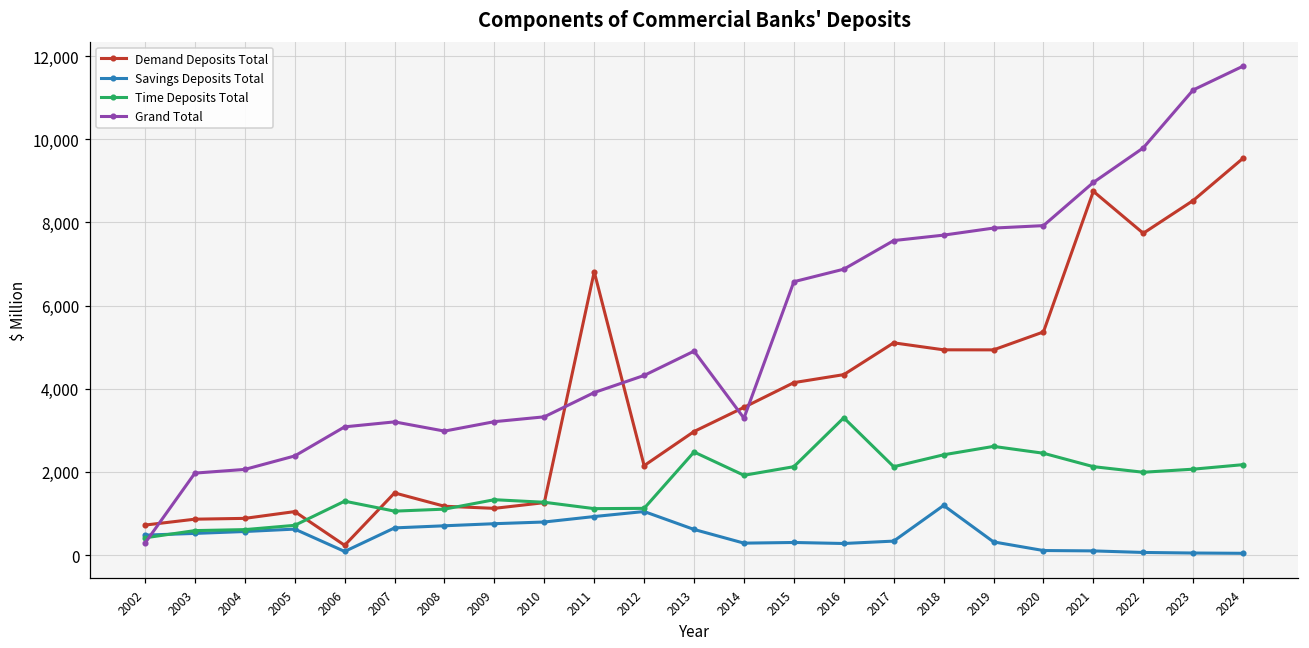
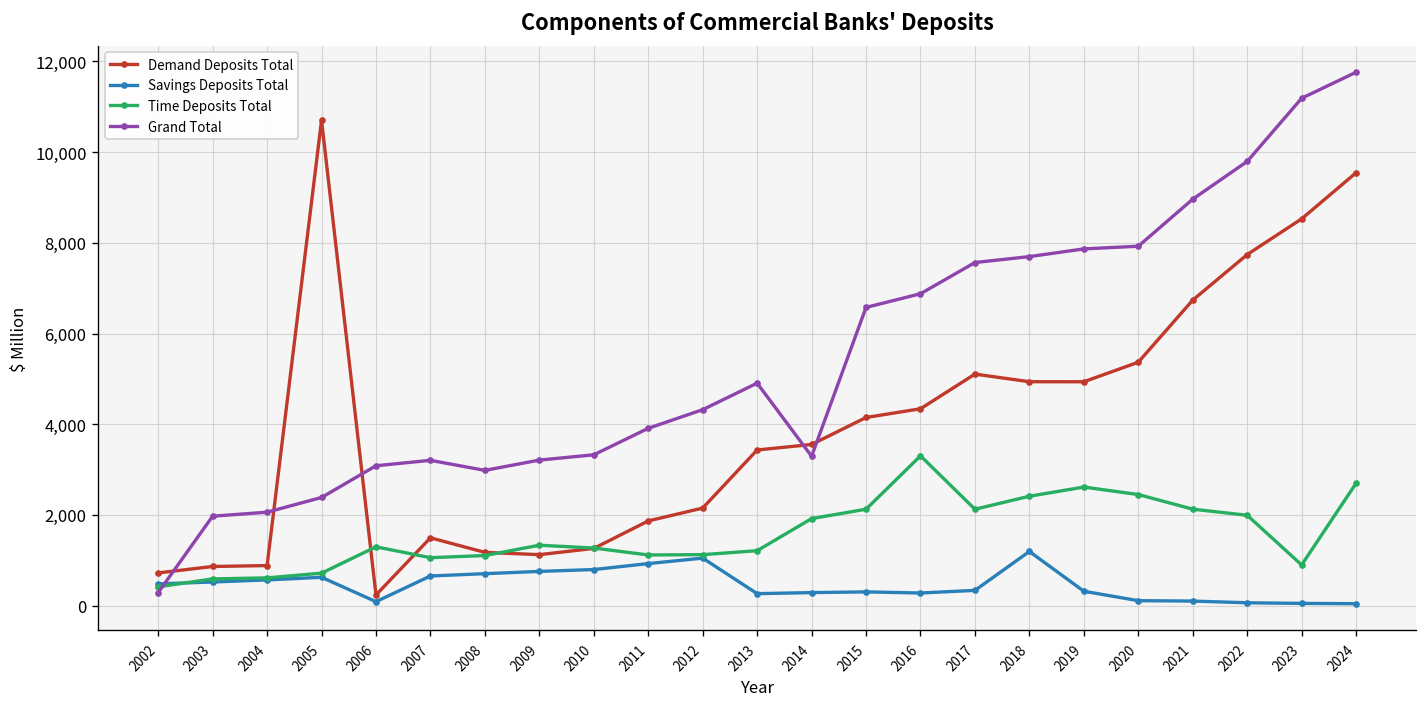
  {
    "Demand Deposits Total": {
      "2002": "700",
      "2003": "900",
      "2004": "900",
-     "2005": "1,000",
+     "2005": "10,700",
      "2006": "200",
      "2007": "1,500",
      "2008": "1,200",
      "2009": "1,100",
-     "2011": "6,800",
+     "2011": "1,900",
      "2012": "2,200",
-     "2013": "3,000",
+     "2013": "3,400",
      "2014": "3,600",
      "2015": "4,100",
      "2016": "4,300",
      "2017": "5,100",
      "2018": "4,900",
      "2019": "4,900",
      "2020": "5,400",
-     "2021": "8,700",
+     "2021": "6,700",
      "2022": "7,700",
      "2023": "8,500",
      "2024": "9,500"
    },
    "Savings Deposits Total": {
      "2005": "600",
      "2006": "100",
      "2007": "700",
      "2008": "700",
      "2009": "800",
      "2010": "800",
      "2011": "900",
      "2012": "1,000",
-     "2013": "600",
+     "2013": "300",
      "2014": "300",
      "2015": "300",
      "2016": "300",
      "2017": "300",
      "2018": "1,200",
      "2019": "300",
      "2020": "100",
      "2021": "100",
      "2022": "100",
      "2023": "0",
      "2024": "0"
    },
    "Time Deposits Total": {
      "2005": "700",
      "2006": "1,300",
      "2007": "1,100",
      "2008": "1,100",
      "2009": "1,300",
      "2011": "1,100",
      "2012": "1,100",
-     "2013": "2,500",
+     "2013": "1,200",
      "2014": "1,900",
      "2015": "2,100",
      "2016": "3,300",
      "2017": "2,100",
      "2018": "2,400",
      "2019": "2,600",
      "2020": "2,400",
      "2021": "2,100",
      "2022": "2,000",
-     "2023": "2,100",
-     "2024": "2,200"
+     "2023": "900",
+     "2024": "2,700"
    },
    "Grand Total": {
      "2002": "300",
      "2003": "2,000",
      "2004": "2,100",
      "2005": "2,400",
      "2006": "3,100",
      "2007": "3,200",
      "2008": "3,000",
      "2009": "3,200",
      "2010": "3,300",
      "2011": "3,900",
      "2012": "4,300",
      "2013": "4,900",
      "2014": "3,300",
      "2015": "6,600",
      "2016": "6,900",
      "2017": "7,600",
      "2018": "7,700",
      "2019": "7,900",
      "2020": "7,900",
      "2021": "9,000",
      "2022": "9,800",
      "2023": "11,200",
      "2024": "11,800"
    }
  }
